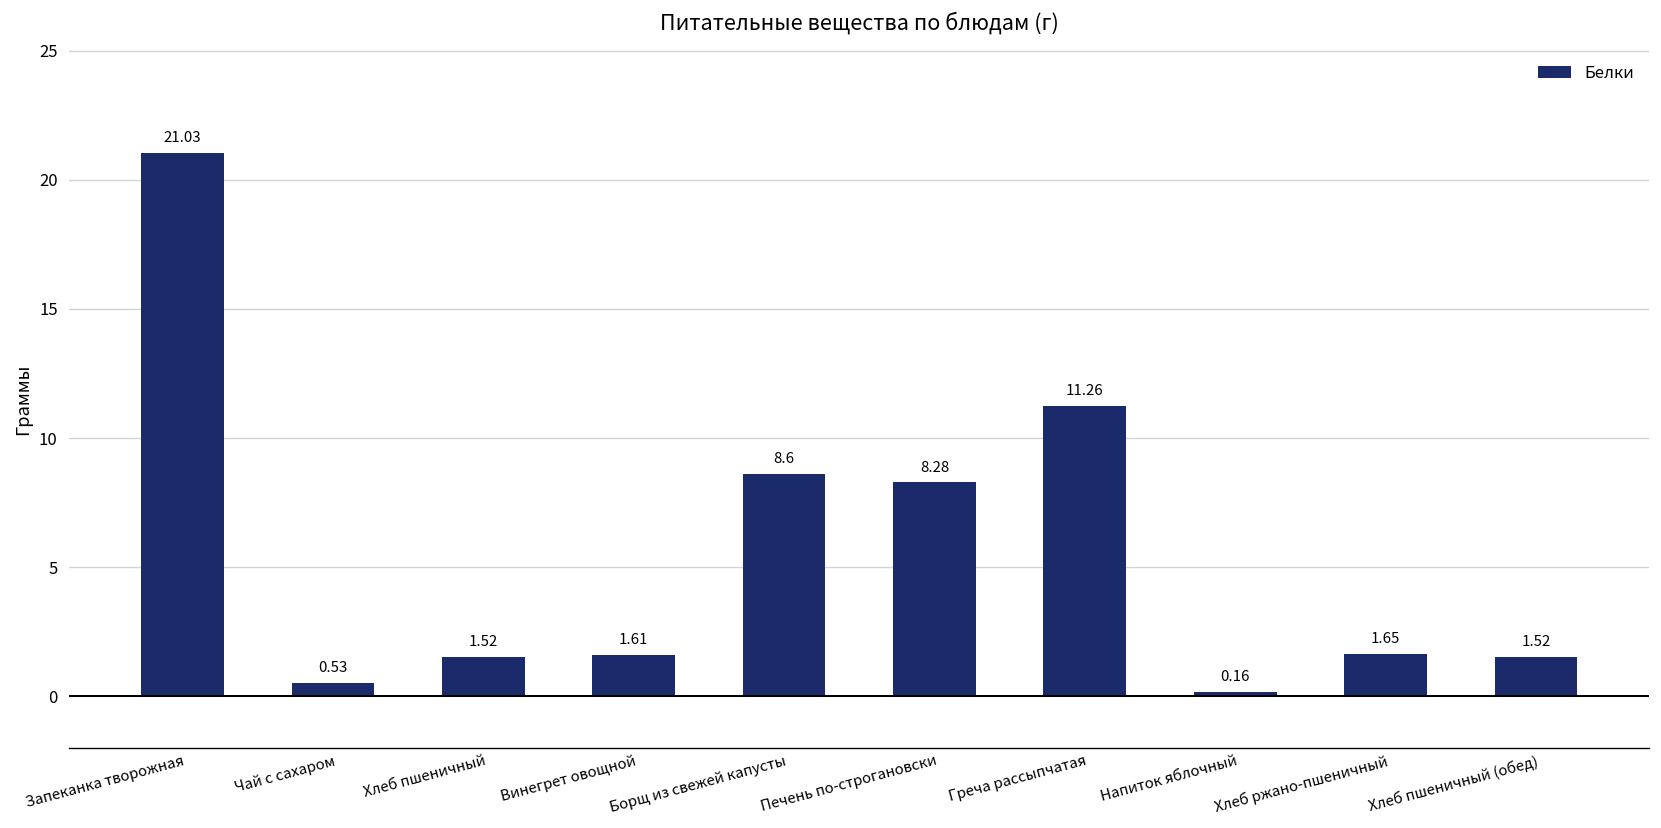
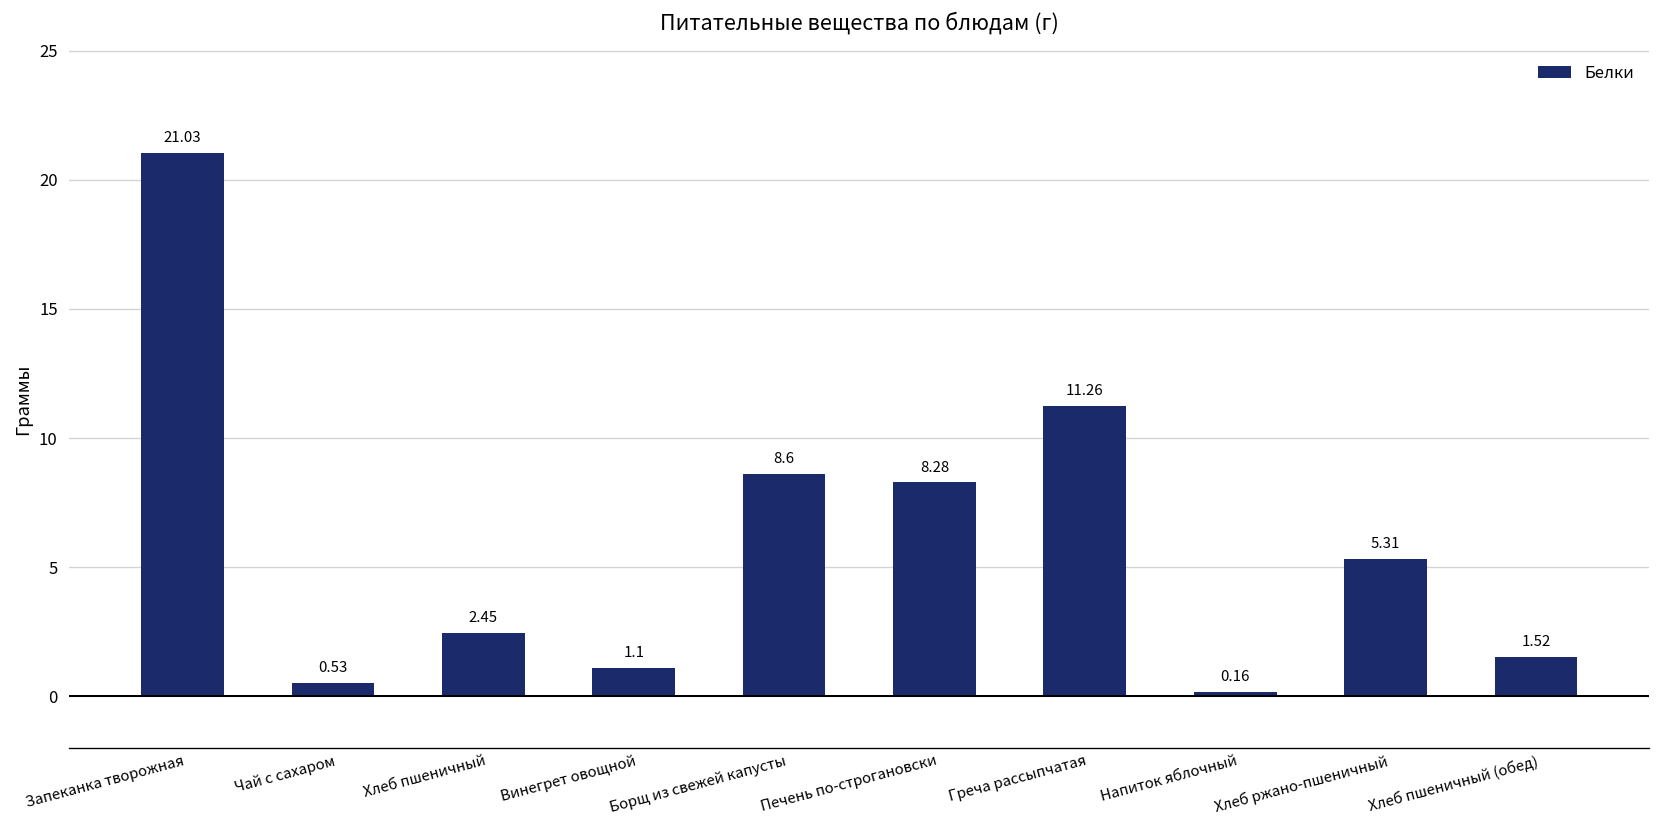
  {
    "Запеканка творожная": 21.03,
    "Чай с сахаром": 0.53,
-   "Хлеб пшеничный": 1.52,
-   "Винегрет овощной": 1.61,
+   "Хлеб пшеничный": 2.45,
+   "Винегрет овощной": 1.1,
    "Борщ из свежей капусты": 8.6,
    "Печень по-строгановски": 8.28,
    "Греча рассыпчатая": 11.26,
    "Напиток яблочный": 0.16,
-   "Хлеб ржано-пшеничный": 1.65,
+   "Хлеб ржано-пшеничный": 5.31,
    "Хлеб пшеничный (обед)": 1.52
  }
